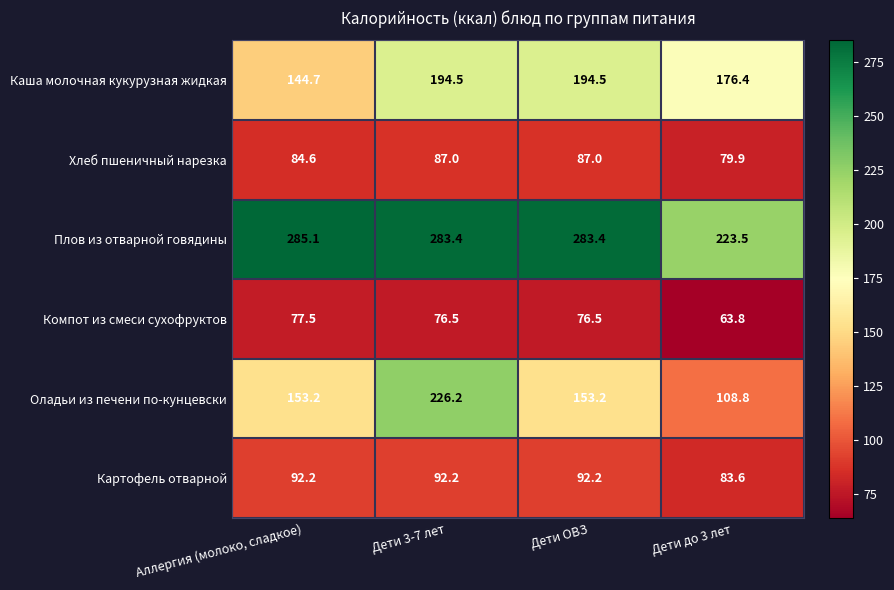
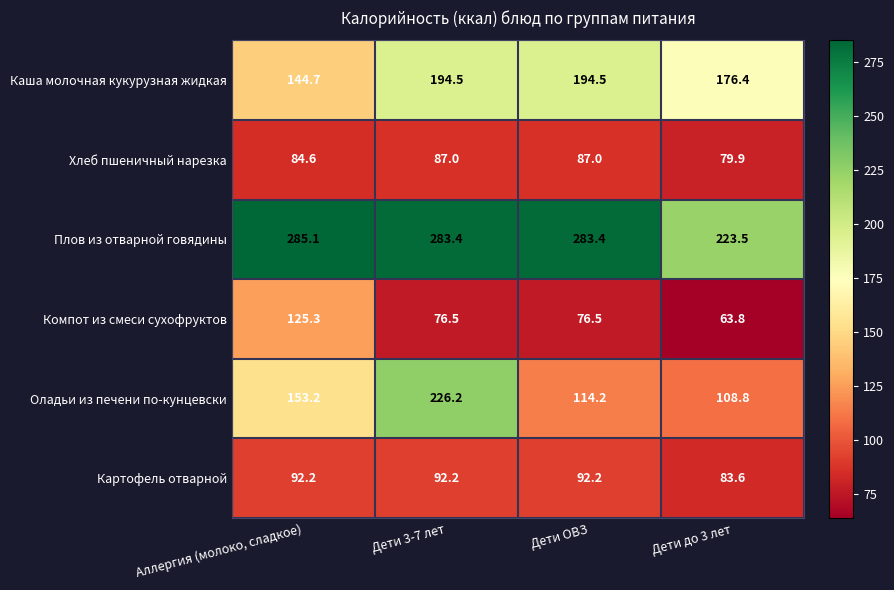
  {
    "Каша молочная кукурузная жидкая": {
      "Аллергия (молоко, сладкое)": 144.7,
      "Дети 3-7 лет": 194.5,
      "Дети ОВЗ": 194.5,
      "Дети до 3 лет": 176.4
    },
    "Хлеб пшеничный нарезка": {
      "Аллергия (молоко, сладкое)": 84.6,
      "Дети 3-7 лет": 87.0,
      "Дети ОВЗ": 87.0,
      "Дети до 3 лет": 79.9
    },
    "Плов из отварной говядины": {
      "Аллергия (молоко, сладкое)": 285.1,
      "Дети 3-7 лет": 283.4,
      "Дети ОВЗ": 283.4,
      "Дети до 3 лет": 223.5
    },
    "Компот из смеси сухофруктов": {
-     "Аллергия (молоко, сладкое)": 77.5,
+     "Аллергия (молоко, сладкое)": 125.3,
      "Дети 3-7 лет": 76.5,
      "Дети ОВЗ": 76.5,
      "Дети до 3 лет": 63.8
    },
    "Оладьи из печени по-кунцевски": {
      "Аллергия (молоко, сладкое)": 153.2,
      "Дети 3-7 лет": 226.2,
-     "Дети ОВЗ": 153.2,
+     "Дети ОВЗ": 114.2,
      "Дети до 3 лет": 108.8
    },
    "Картофель отварной": {
      "Аллергия (молоко, сладкое)": 92.2,
      "Дети 3-7 лет": 92.2,
      "Дети ОВЗ": 92.2,
      "Дети до 3 лет": 83.6
    }
  }
